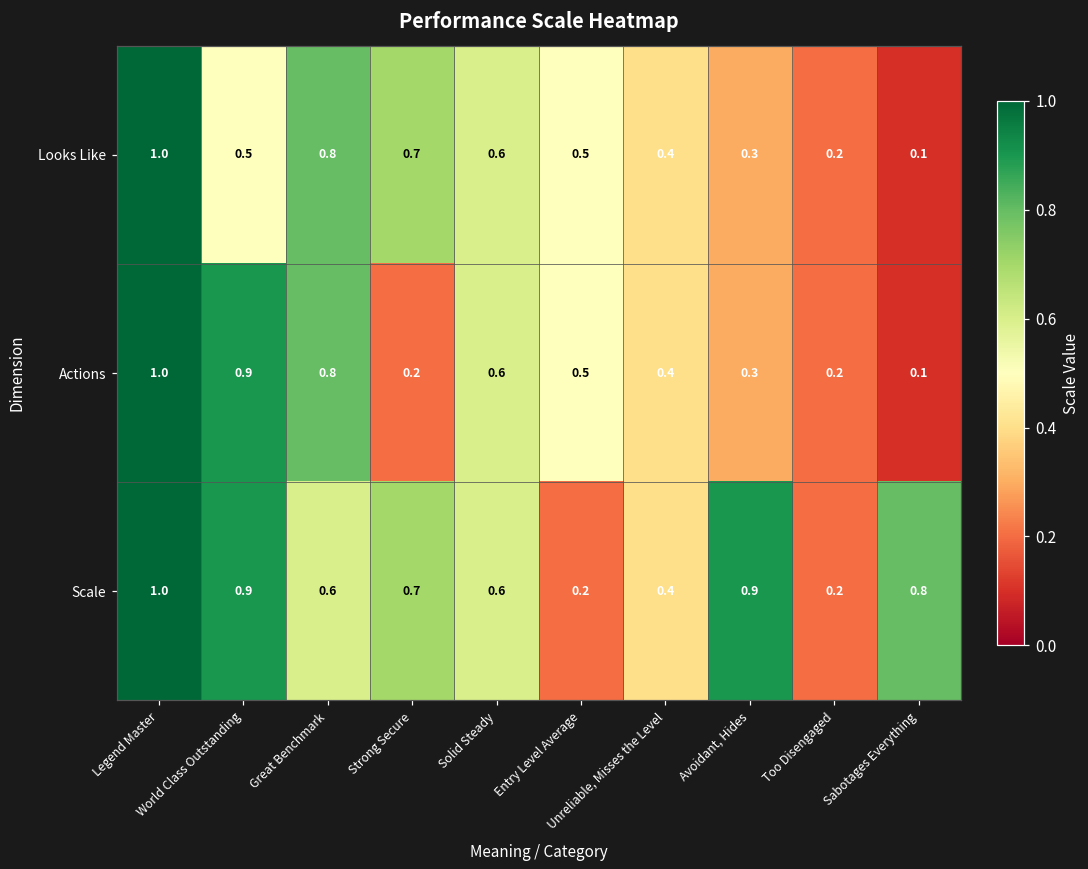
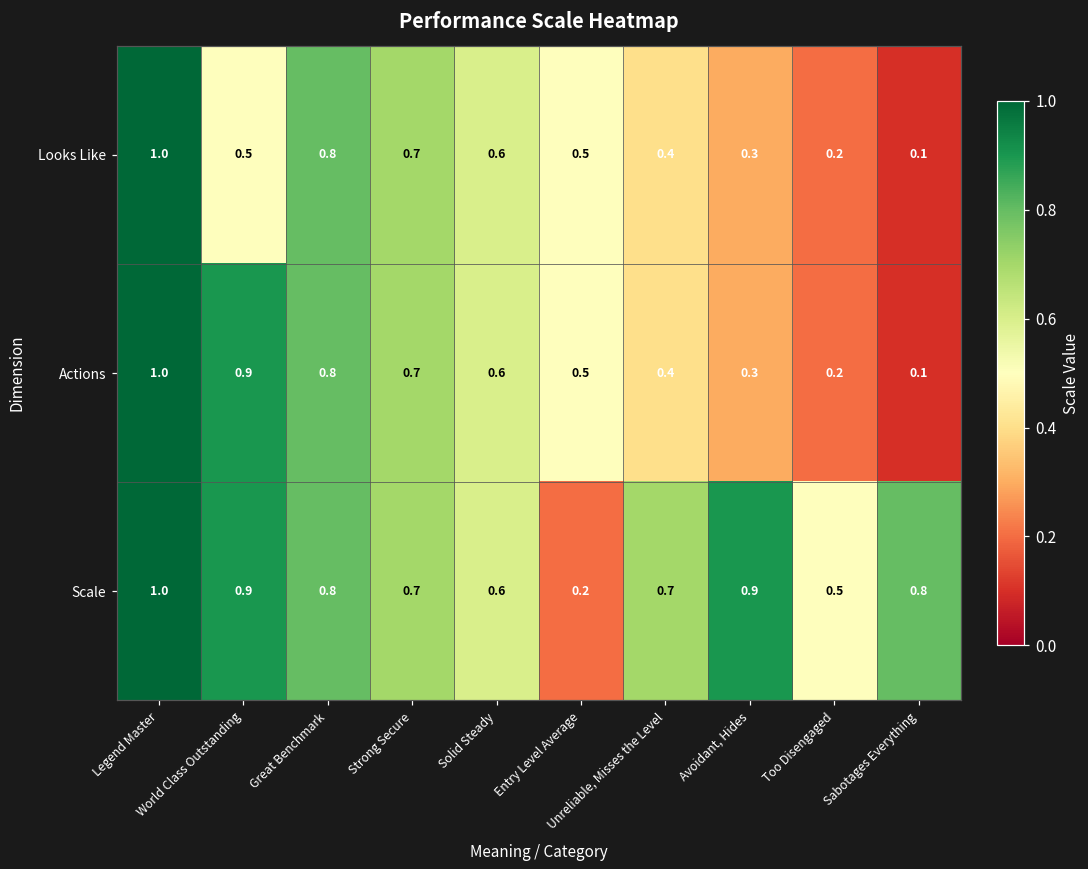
  {
    "Looks Like": {
      "Legend Master": 1.0,
      "World Class Outstanding": 0.5,
      "Great Benchmark": 0.8,
      "Strong Secure": 0.7,
      "Solid Steady": 0.6,
      "Entry Level Average": 0.5,
      "Unreliable, Misses the Level": 0.4,
      "Avoidant, Hides": 0.3,
      "Too Disengaged": 0.2,
      "Sabotages Everything": 0.1
    },
    "Actions": {
      "Legend Master": 1.0,
      "World Class Outstanding": 0.9,
      "Great Benchmark": 0.8,
-     "Strong Secure": 0.2,
+     "Strong Secure": 0.7,
      "Solid Steady": 0.6,
      "Entry Level Average": 0.5,
      "Unreliable, Misses the Level": 0.4,
      "Avoidant, Hides": 0.3,
      "Too Disengaged": 0.2,
      "Sabotages Everything": 0.1
    },
    "Scale": {
      "Legend Master": 1.0,
      "World Class Outstanding": 0.9,
-     "Great Benchmark": 0.6,
+     "Great Benchmark": 0.8,
      "Strong Secure": 0.7,
      "Solid Steady": 0.6,
      "Entry Level Average": 0.2,
-     "Unreliable, Misses the Level": 0.4,
+     "Unreliable, Misses the Level": 0.7,
      "Avoidant, Hides": 0.9,
-     "Too Disengaged": 0.2,
+     "Too Disengaged": 0.5,
      "Sabotages Everything": 0.8
    }
  }
